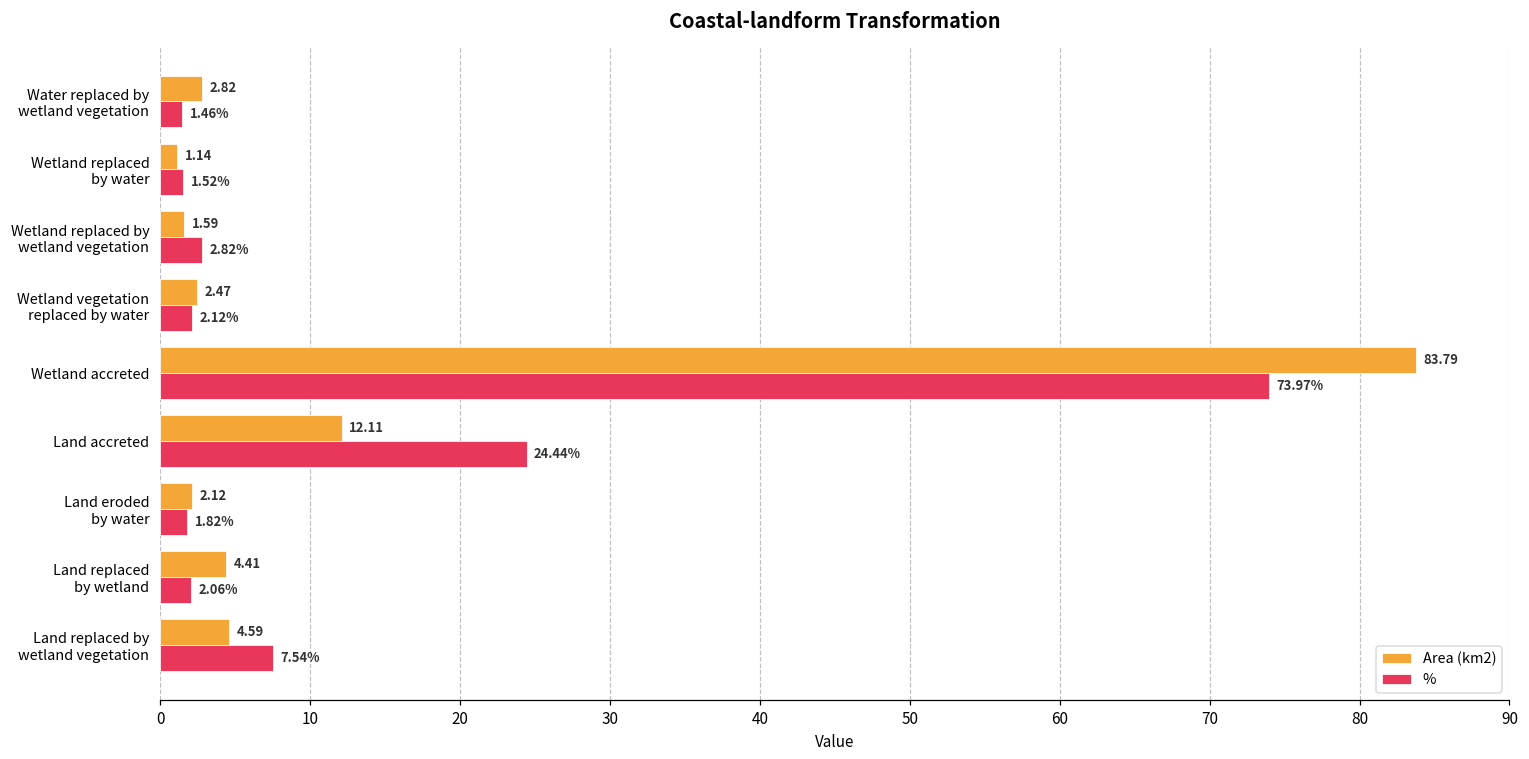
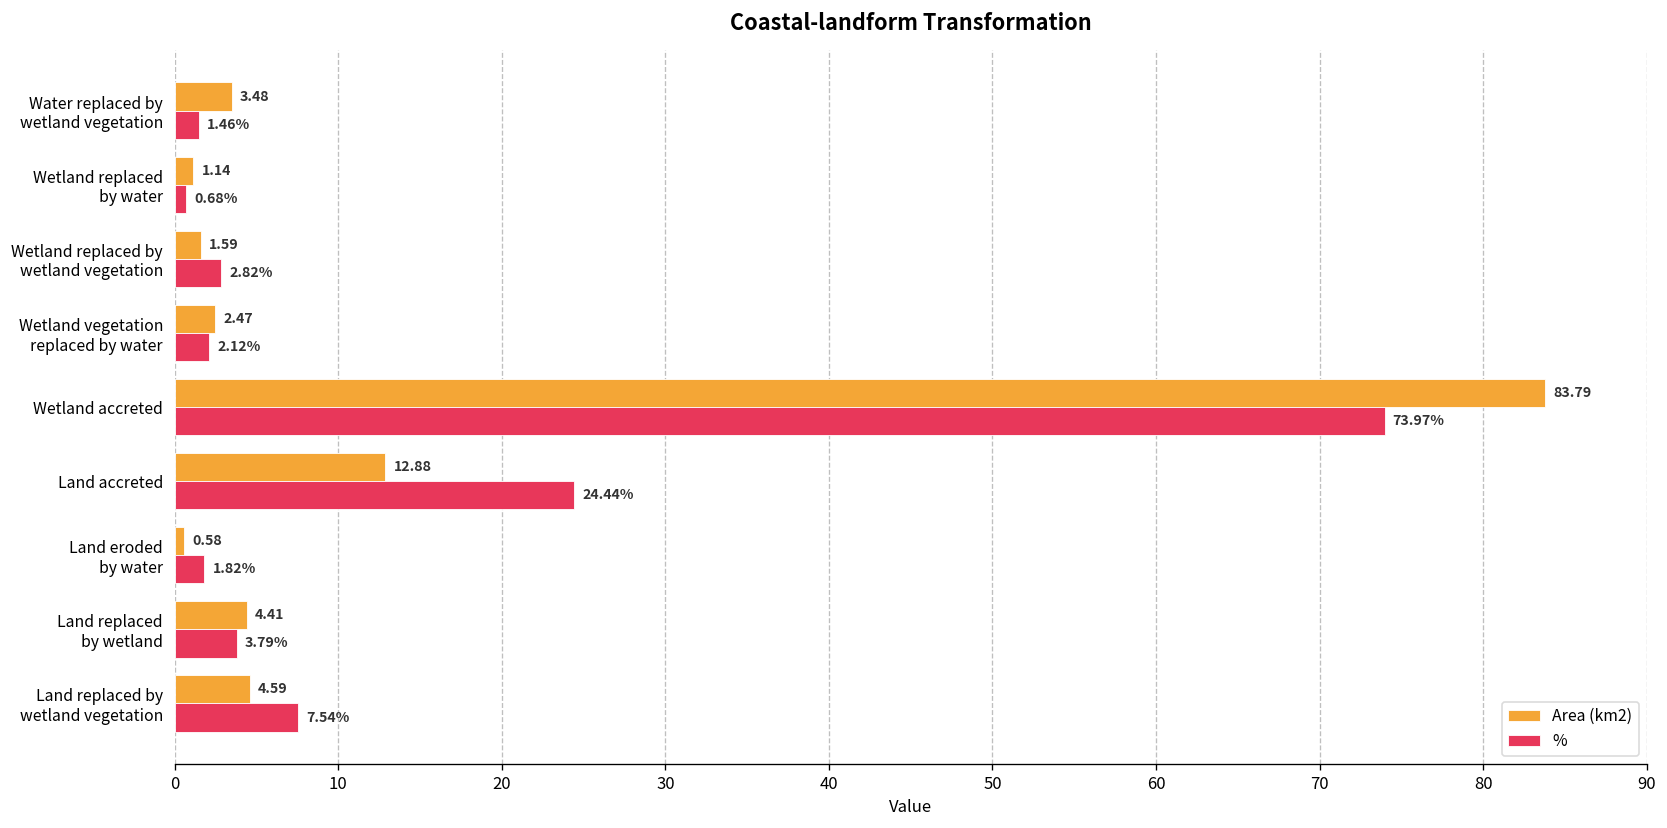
  {
    "Area (km2)": {
-     "Water replaced by wetland vegetation": "2.82",
+     "Water replaced by wetland vegetation": "3.48",
      "Wetland replaced by water": "1.14",
      "Wetland replaced by wetland vegetation": "1.59",
      "Wetland vegetation replaced by water": "2.47",
      "Wetland accreted": "83.79",
-     "Land accreted": "12.11",
-     "Land eroded by water": "2.12",
+     "Land accreted": "12.88",
+     "Land eroded by water": "0.58",
      "Land replaced by wetland": "4.41",
      "Land replaced by wetland vegetation": "4.59"
    },
    "%": {
      "Water replaced by wetland vegetation": "1.46%",
-     "Wetland replaced by water": "1.52%",
+     "Wetland replaced by water": "0.68%",
      "Wetland replaced by wetland vegetation": "2.82%",
      "Wetland vegetation replaced by water": "2.12%",
      "Wetland accreted": "73.97%",
      "Land accreted": "24.44%",
      "Land eroded by water": "1.82%",
-     "Land replaced by wetland": "2.06%",
+     "Land replaced by wetland": "3.79%",
      "Land replaced by wetland vegetation": "7.54%"
    }
  }
